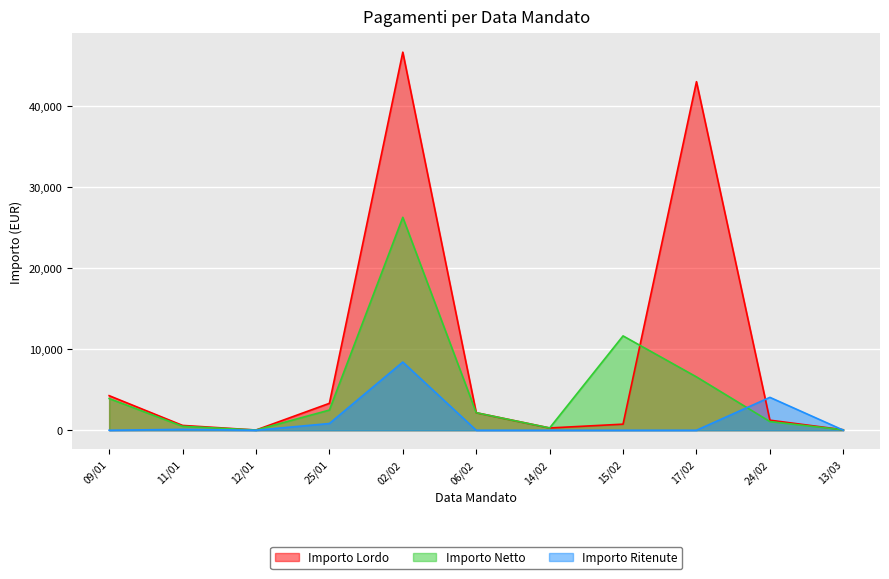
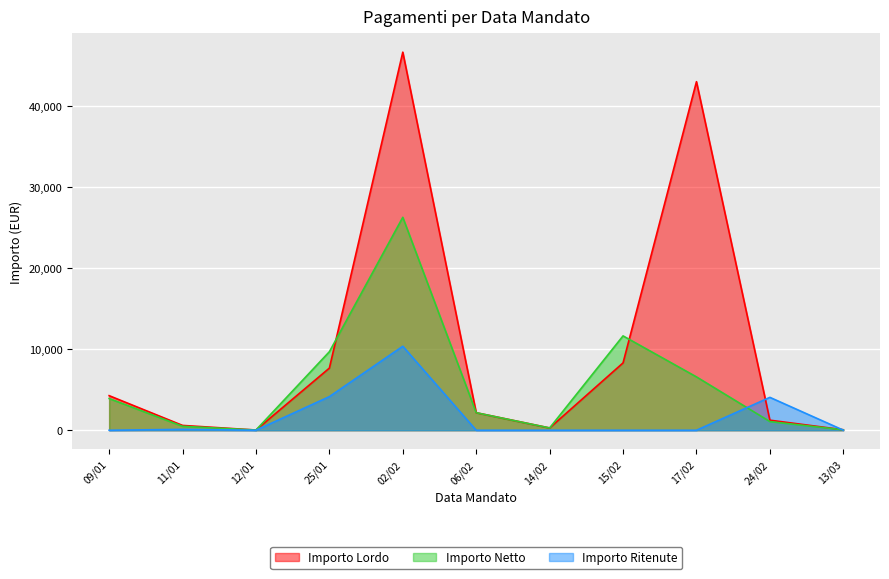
  {
    "Importo Lordo": {
      "09/01": "4,000",
-     "25/01": "3,000",
+     "25/01": "8,000",
      "02/02": "47,000",
-     "15/02": "1,000",
+     "15/02": "8,000",
      "17/02": "43,000"
    },
    "Importo Netto": {
      "09/01": "4,000",
-     "25/01": "2,000",
+     "25/01": "10,000",
      "02/02": "26,000",
      "15/02": "12,000",
      "17/02": "7,000"
    },
    "Importo Ritenute": {
      "09/01": "0",
      "11/01": "0",
-     "25/01": "1,000",
-     "02/02": "8,000",
+     "25/01": "4,000",
+     "02/02": "10,000",
      "06/02": "0",
      "15/02": "0",
      "17/02": "0",
      "24/02": "4,000"
    }
  }
